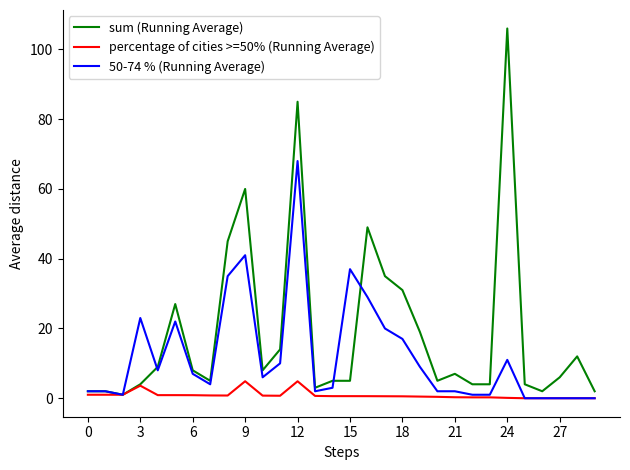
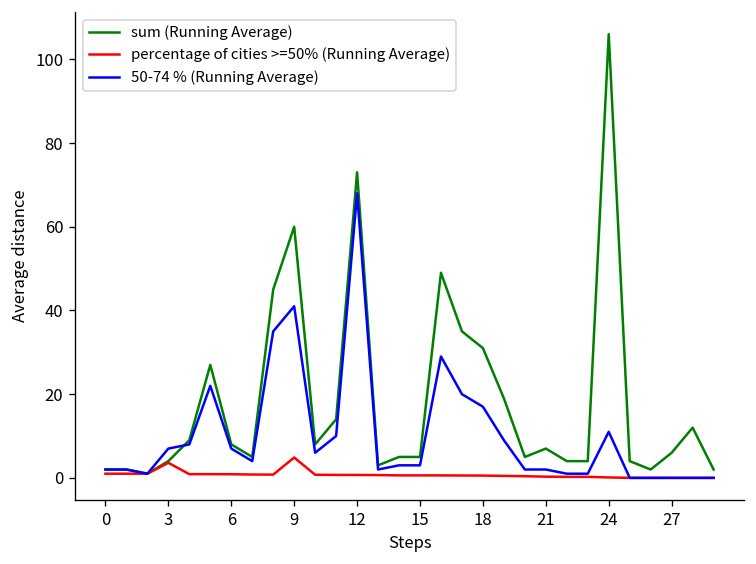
  {
    "sum (Running Average)": {
      "6": 8,
      "9": 60,
-     "12": 85,
+     "12": 73,
      "15": 5,
      "18": 31,
      "21": 7,
      "24": 106,
      "27": 6
    },
    "percentage of cities >=50% (Running Average)": {
      "0": 1,
      "6": 1,
      "9": 5,
-     "12": 5,
+     "12": 1,
      "15": 1,
      "18": 1,
      "21": 0,
      "24": 0
    },
    "50-74 % (Running Average)": {
-     "3": 23,
+     "3": 7,
      "6": 7,
      "9": 41,
      "12": 68,
-     "15": 37,
+     "15": 3,
      "18": 17,
      "21": 2,
      "24": 11
    }
  }
